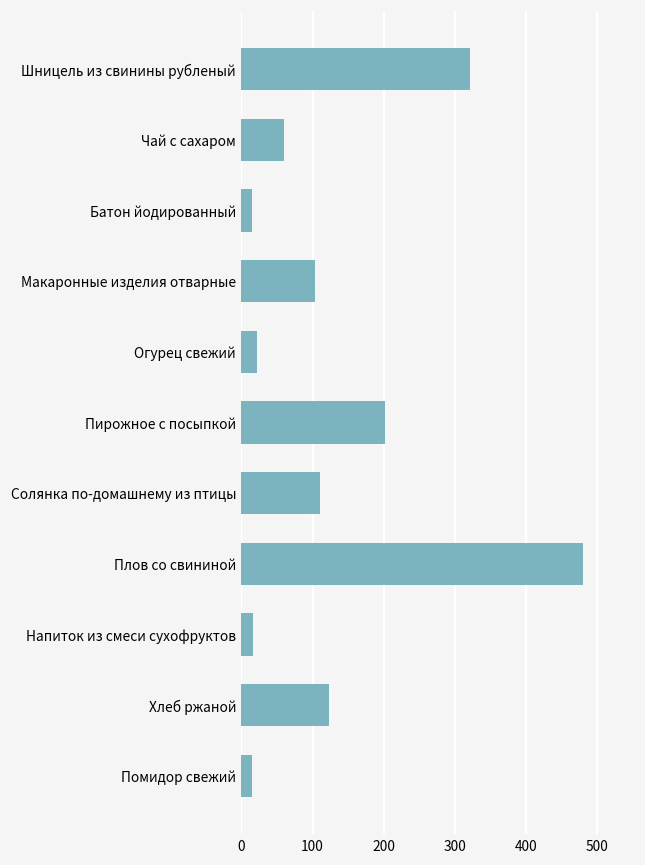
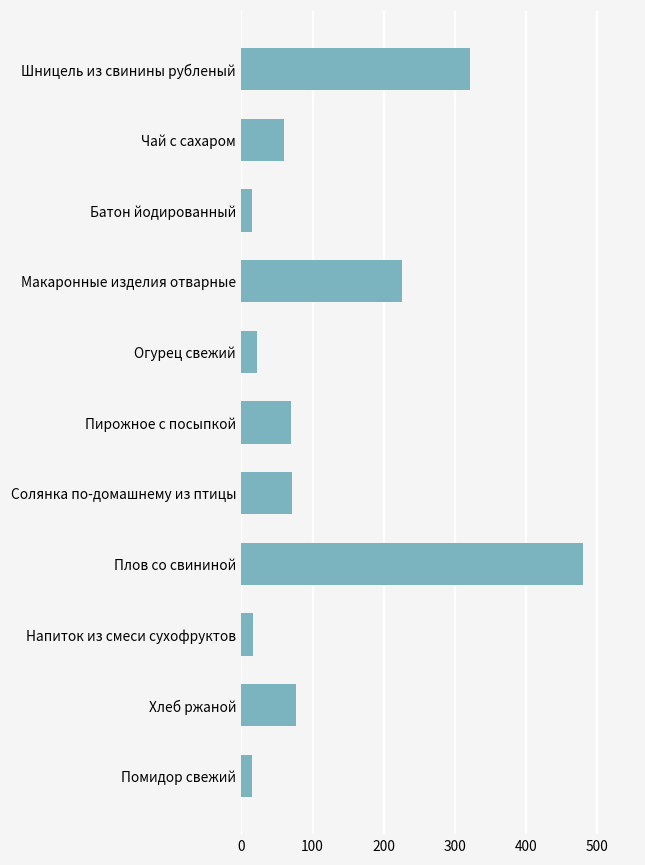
  {
    "Шницель из свинины рубленый": 320,
    "Чай с сахаром": 60,
    "Батон йодированный": 10,
-   "Макаронные изделия отварные": 100,
+   "Макаронные изделия отварные": 230,
    "Огурец свежий": 20,
-   "Пирожное с посыпкой": 200,
-   "Солянка по-домашнему из птицы": 110,
+   "Пирожное с посыпкой": 70,
+   "Солянка по-домашнему из птицы": 70,
    "Плов со свининой": 480,
    "Напиток из смеси сухофруктов": 20,
-   "Хлеб ржаной": 120,
+   "Хлеб ржаной": 80,
    "Помидор свежий": 10
  }
